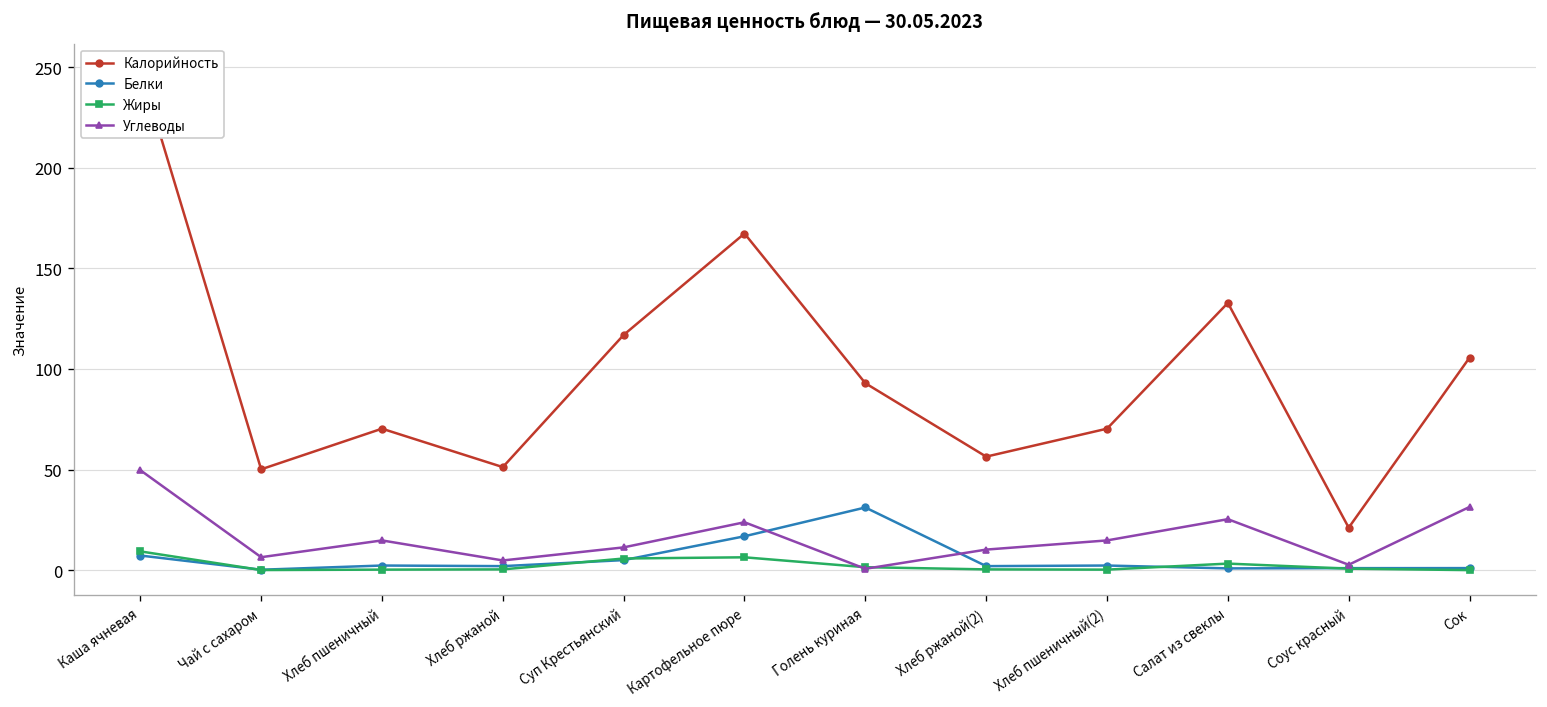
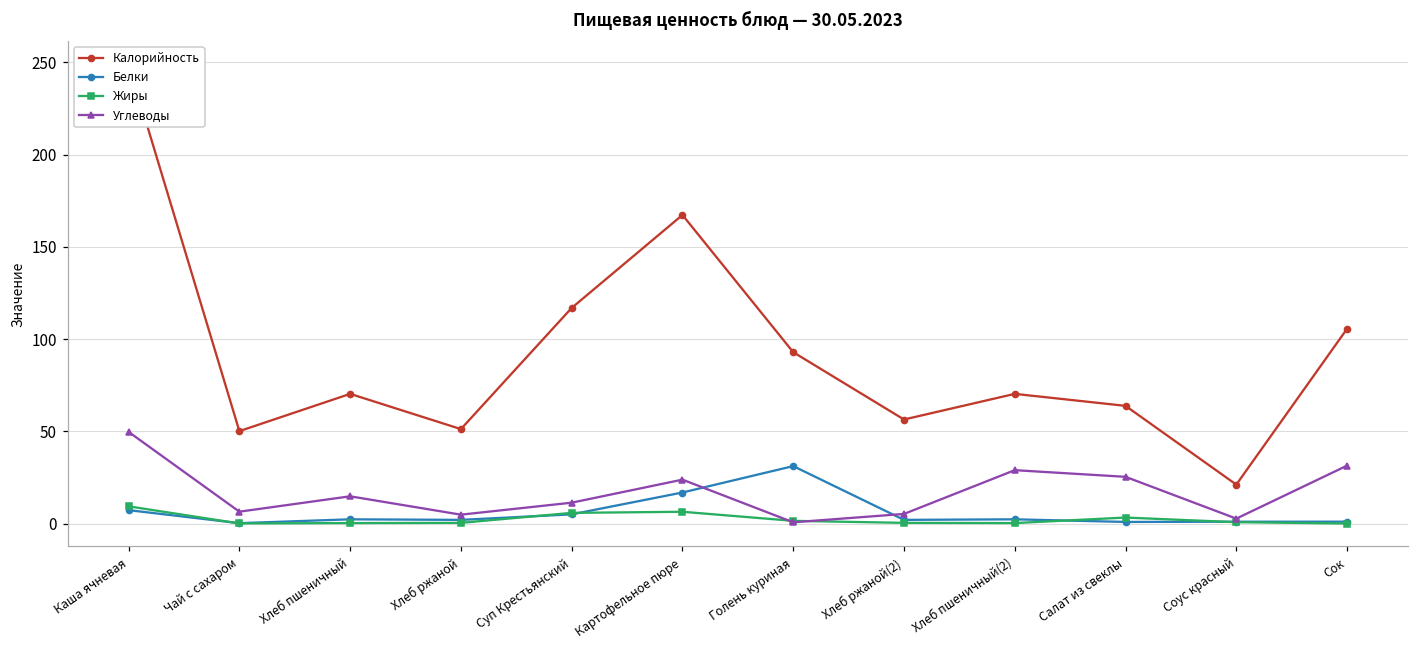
  {
    "Калорийность": {
      "Чай с сахаром": 50,
      "Хлеб пшеничный": 70,
      "Хлеб ржаной": 51,
      "Суп Крестьянский": 117,
      "Картофельное пюре": 167,
      "Голень куриная": 93,
      "Хлеб ржаной(2)": 56,
      "Хлеб пшеничный(2)": 70,
-     "Салат из свеклы": 133,
+     "Салат из свеклы": 64,
      "Соус красный": 21,
      "Сок": 106
    },
    "Белки": {
      "Каша ячневая": 7,
      "Хлеб пшеничный": 2,
      "Хлеб ржаной": 2,
      "Картофельное пюре": 17,
      "Голень куриная": 31,
      "Хлеб ржаной(2)": 2,
      "Хлеб пшеничный(2)": 2,
      "Салат из свеклы": 1
    },
    "Жиры": {
      "Каша ячневая": 9,
      "Хлеб пшеничный": 0,
      "Хлеб ржаной": 0,
      "Картофельное пюре": 6,
      "Хлеб ржаной(2)": 0,
      "Хлеб пшеничный(2)": 0,
      "Салат из свеклы": 3
    },
    "Углеводы": {
      "Каша ячневая": 50,
      "Чай с сахаром": 6,
      "Хлеб пшеничный": 15,
      "Хлеб ржаной": 5,
      "Суп Крестьянский": 11,
      "Картофельное пюре": 24,
-     "Хлеб ржаной(2)": 10,
-     "Хлеб пшеничный(2)": 15,
+     "Хлеб ржаной(2)": 5,
+     "Хлеб пшеничный(2)": 29,
      "Салат из свеклы": 25,
      "Соус красный": 3,
      "Сок": 31
    }
  }
